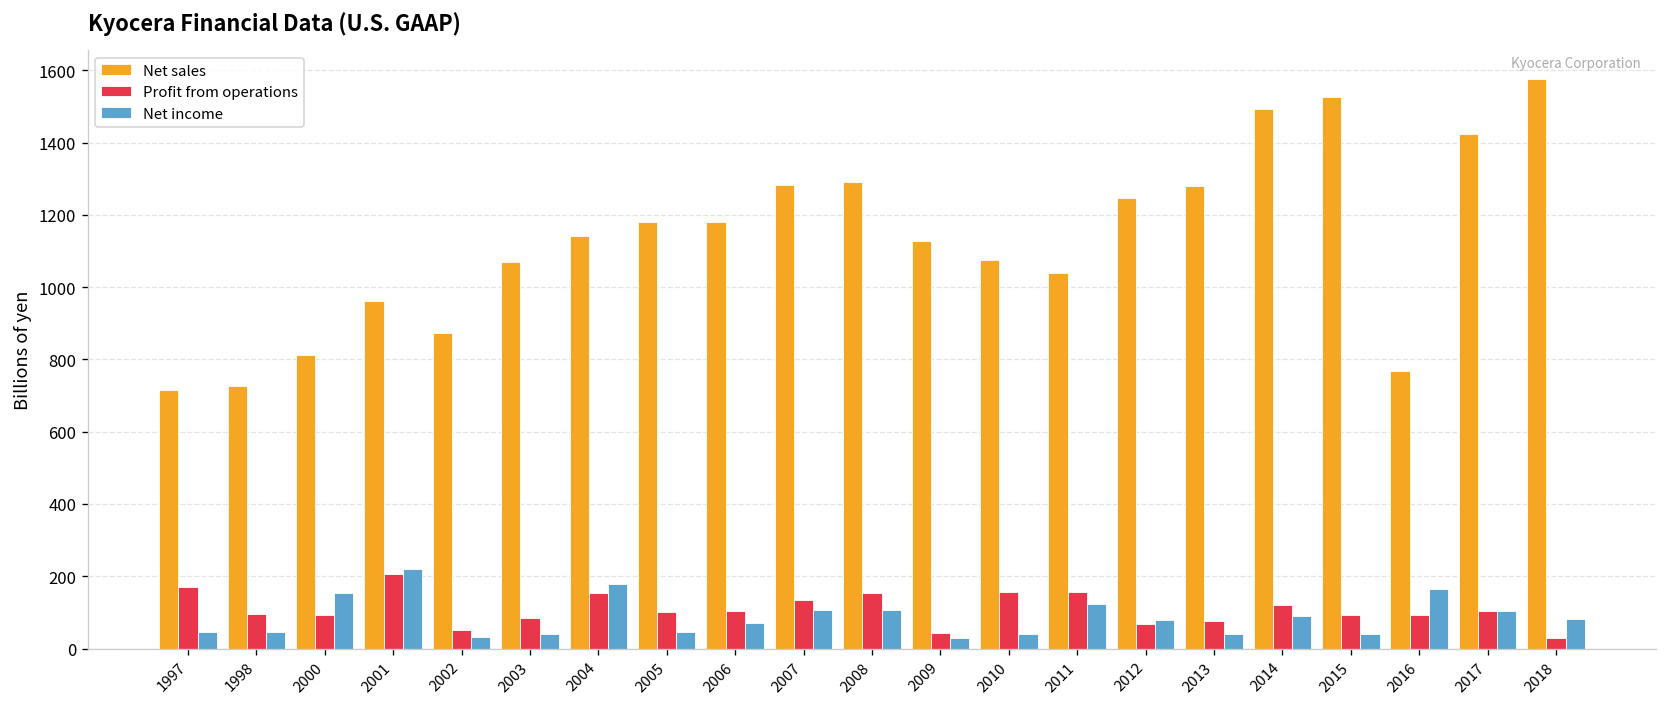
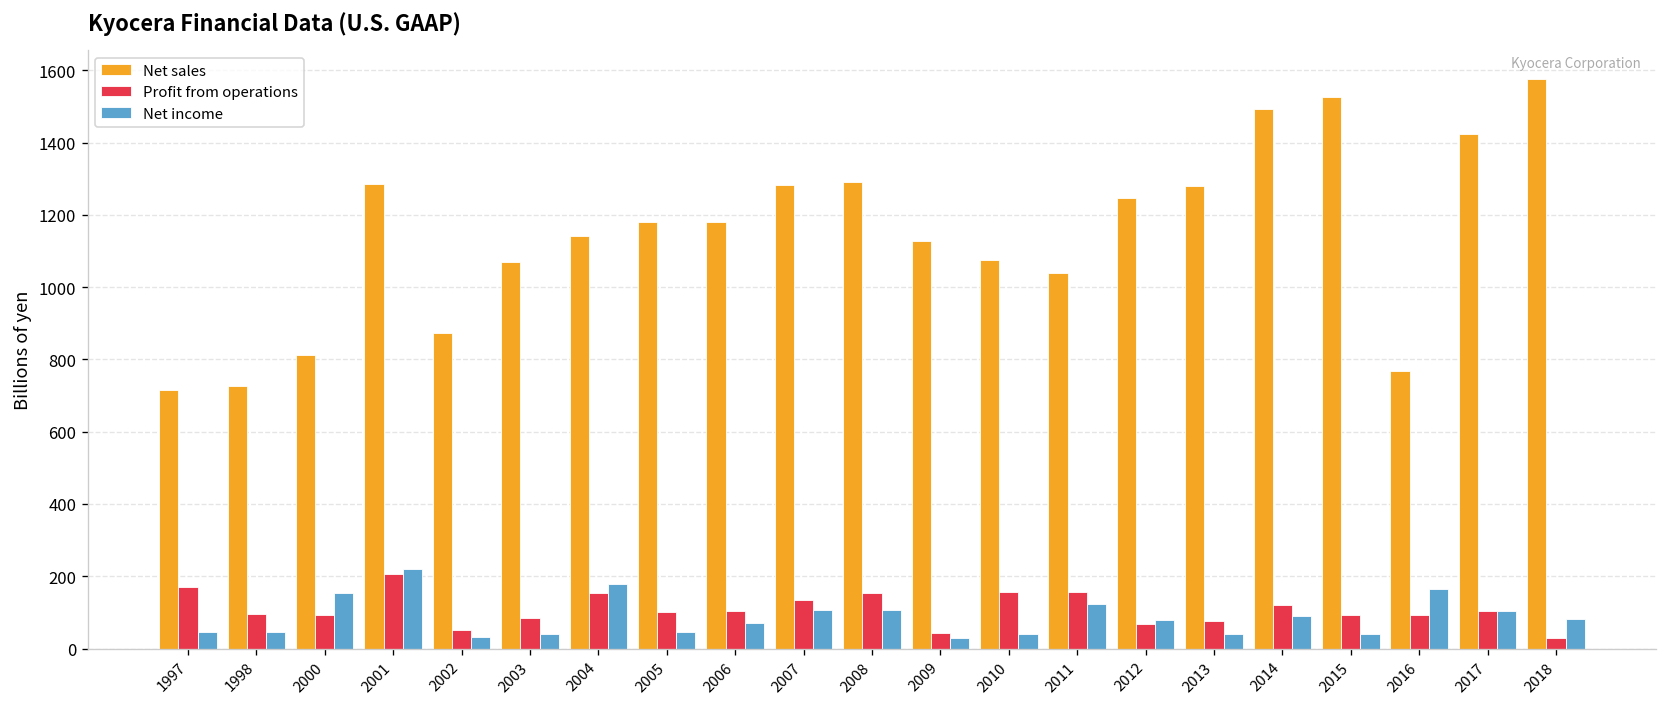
  {
    "Net sales": {
      "1997": 710,
      "1998": 730,
      "2000": 810,
-     "2001": 960,
+     "2001": 1290,
      "2002": 870,
      "2003": 1070,
      "2004": 1140,
      "2005": 1180,
      "2006": 1180,
      "2007": 1280,
      "2008": 1290,
      "2009": 1130,
      "2010": 1070,
      "2011": 1040,
      "2012": 1250,
      "2013": 1280,
      "2014": 1490,
      "2015": 1530,
      "2016": 770,
      "2017": 1420,
      "2018": 1580
    },
    "Profit from operations": {
      "1997": 170,
      "1998": 100,
      "2000": 90,
      "2001": 210,
      "2002": 50,
      "2003": 80,
      "2004": 150,
      "2005": 100,
      "2006": 100,
      "2007": 140,
      "2008": 150,
      "2009": 40,
      "2010": 160,
      "2011": 160,
      "2012": 70,
      "2013": 80,
      "2014": 120,
      "2015": 90,
      "2016": 90,
      "2017": 100,
      "2018": 30
    },
    "Net income": {
      "1997": 50,
      "1998": 50,
      "2000": 150,
      "2001": 220,
      "2002": 30,
      "2003": 40,
      "2004": 180,
      "2005": 50,
      "2006": 70,
      "2007": 110,
      "2008": 110,
      "2009": 30,
      "2010": 40,
      "2011": 120,
      "2012": 80,
      "2013": 40,
      "2014": 90,
      "2015": 40,
      "2016": 170,
      "2017": 100,
      "2018": 80
    }
  }
